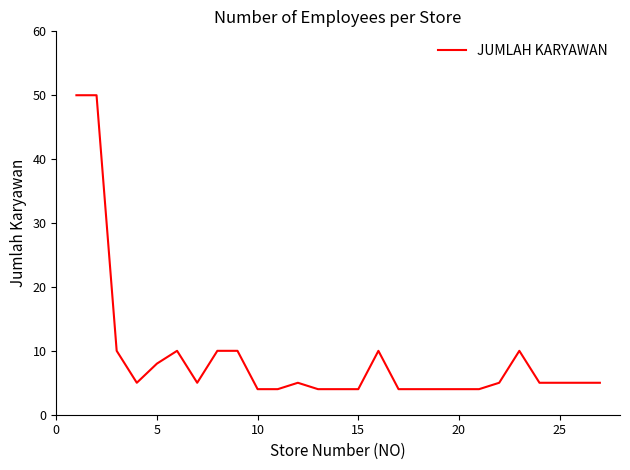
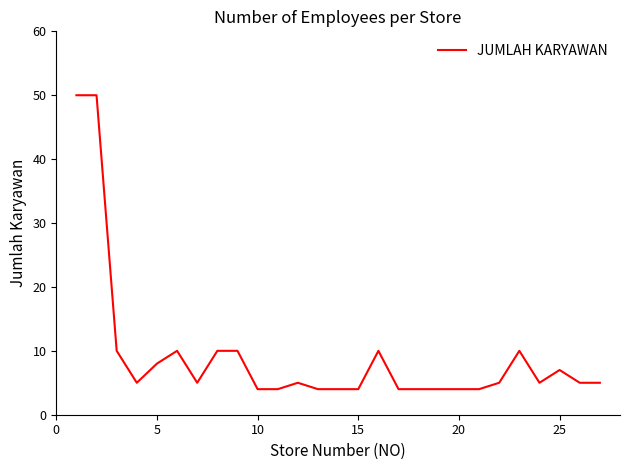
  {
    "5": 8,
    "10": 4,
    "15": 4,
    "20": 4,
-   "25": 5
+   "25": 7
  }
